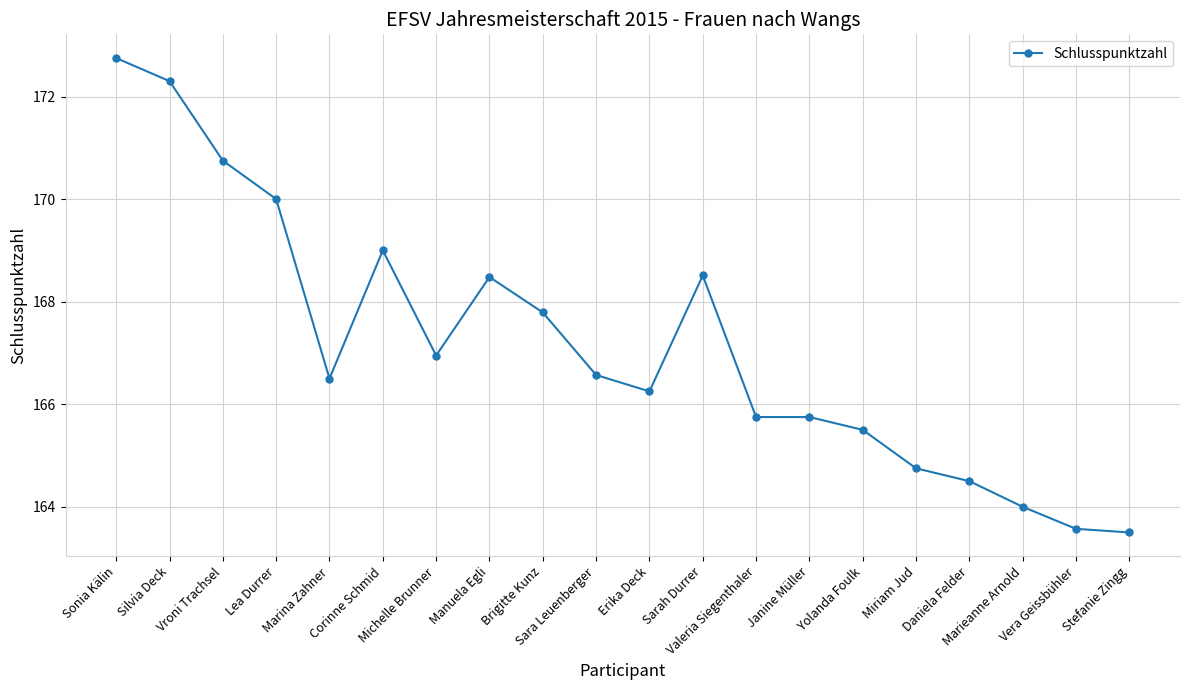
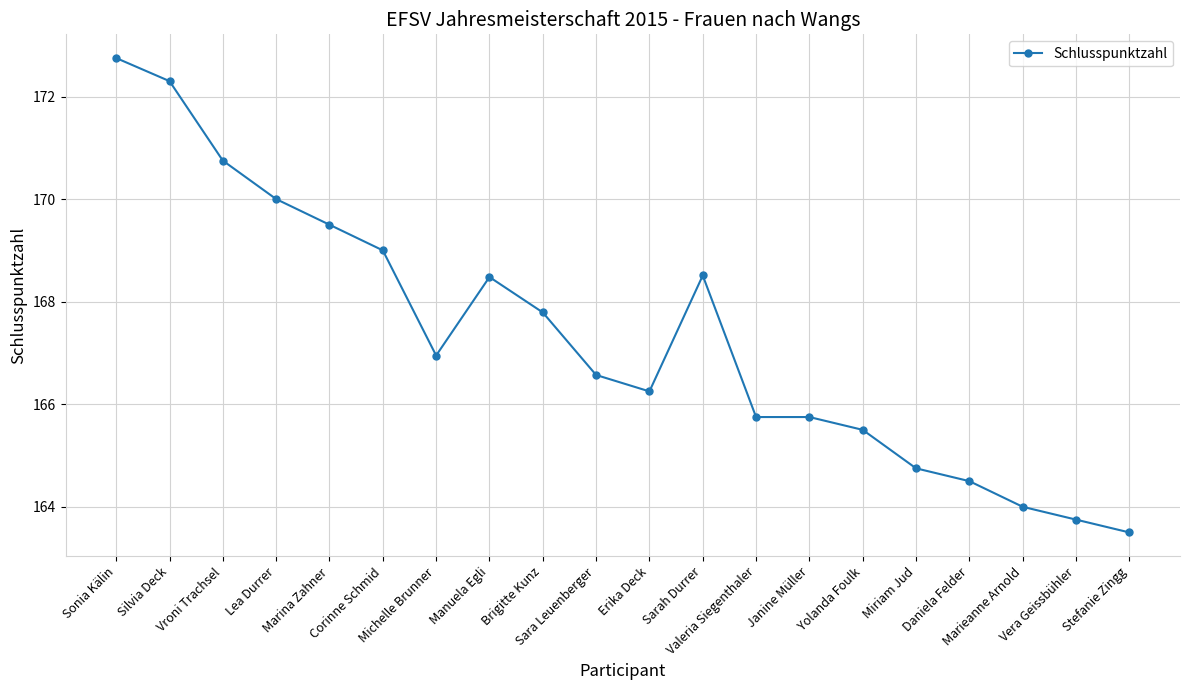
  {
    "Sonia Kälin": 172.8,
    "Silvia Deck": 172.3,
    "Vroni Trachsel": 170.8,
    "Lea Durrer": 170.0,
-   "Marina Zahner": 166.5,
+   "Marina Zahner": 169.5,
    "Corinne Schmid": 169.0,
    "Michelle Brunner": 167.0,
    "Manuela Egli": 168.5,
    "Brigitte Kunz": 167.8,
    "Sara Leuenberger": 166.6,
    "Erika Deck": 166.3,
    "Sarah Durrer": 168.5,
    "Valeria Siegenthaler": 165.8,
    "Janine Müller": 165.8,
    "Yolanda Foulk": 165.5,
    "Miriam Jud": 164.8,
    "Daniela Felder": 164.5,
    "Marieanne Arnold": 164.0,
-   "Vera Geissbühler": 163.6,
+   "Vera Geissbühler": 163.8,
    "Stefanie Zingg": 163.5
  }
